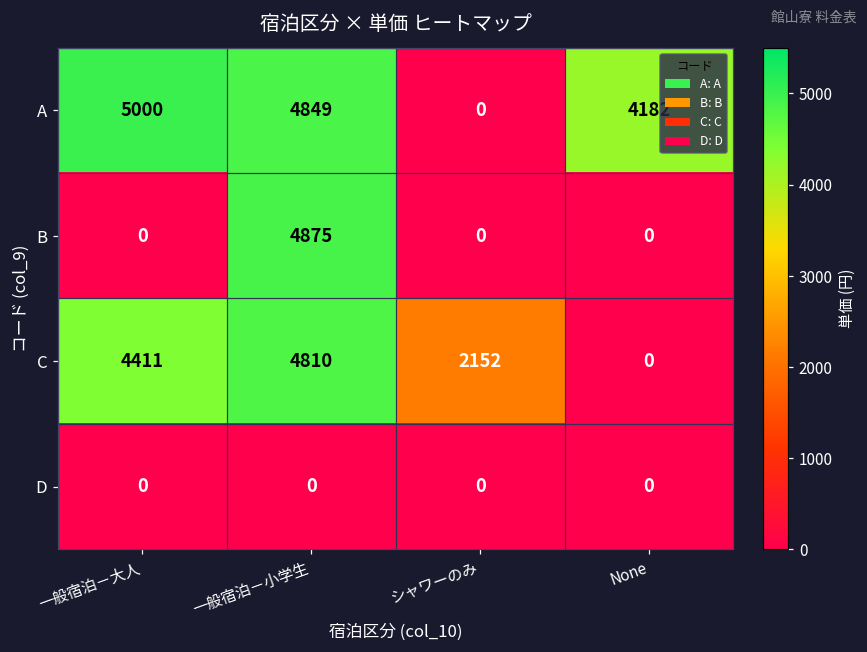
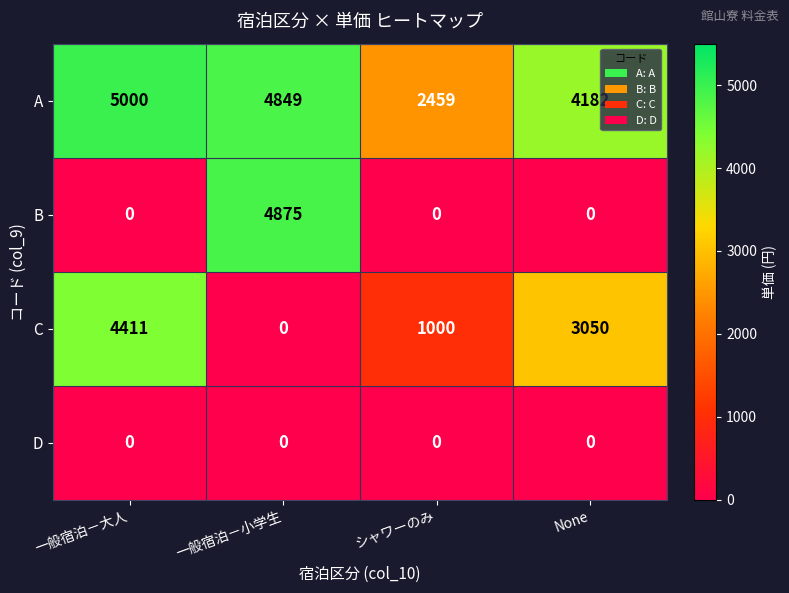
  {
    "A": {
      "一般宿泊－大人": 5000,
      "一般宿泊－小学生": 4849,
-     "シャワーのみ": 0
+     "シャワーのみ": 2459
    },
    "B": {
      "一般宿泊－大人": 0,
      "一般宿泊－小学生": 4875,
      "シャワーのみ": 0,
      "None": 0
    },
    "C": {
      "一般宿泊－大人": 4411,
-     "一般宿泊－小学生": 4810,
-     "シャワーのみ": 2152,
-     "None": 0
+     "一般宿泊－小学生": 0,
+     "シャワーのみ": 1000,
+     "None": 3050
    },
    "D": {
      "一般宿泊－大人": 0,
      "一般宿泊－小学生": 0,
      "シャワーのみ": 0,
      "None": 0
    }
  }
